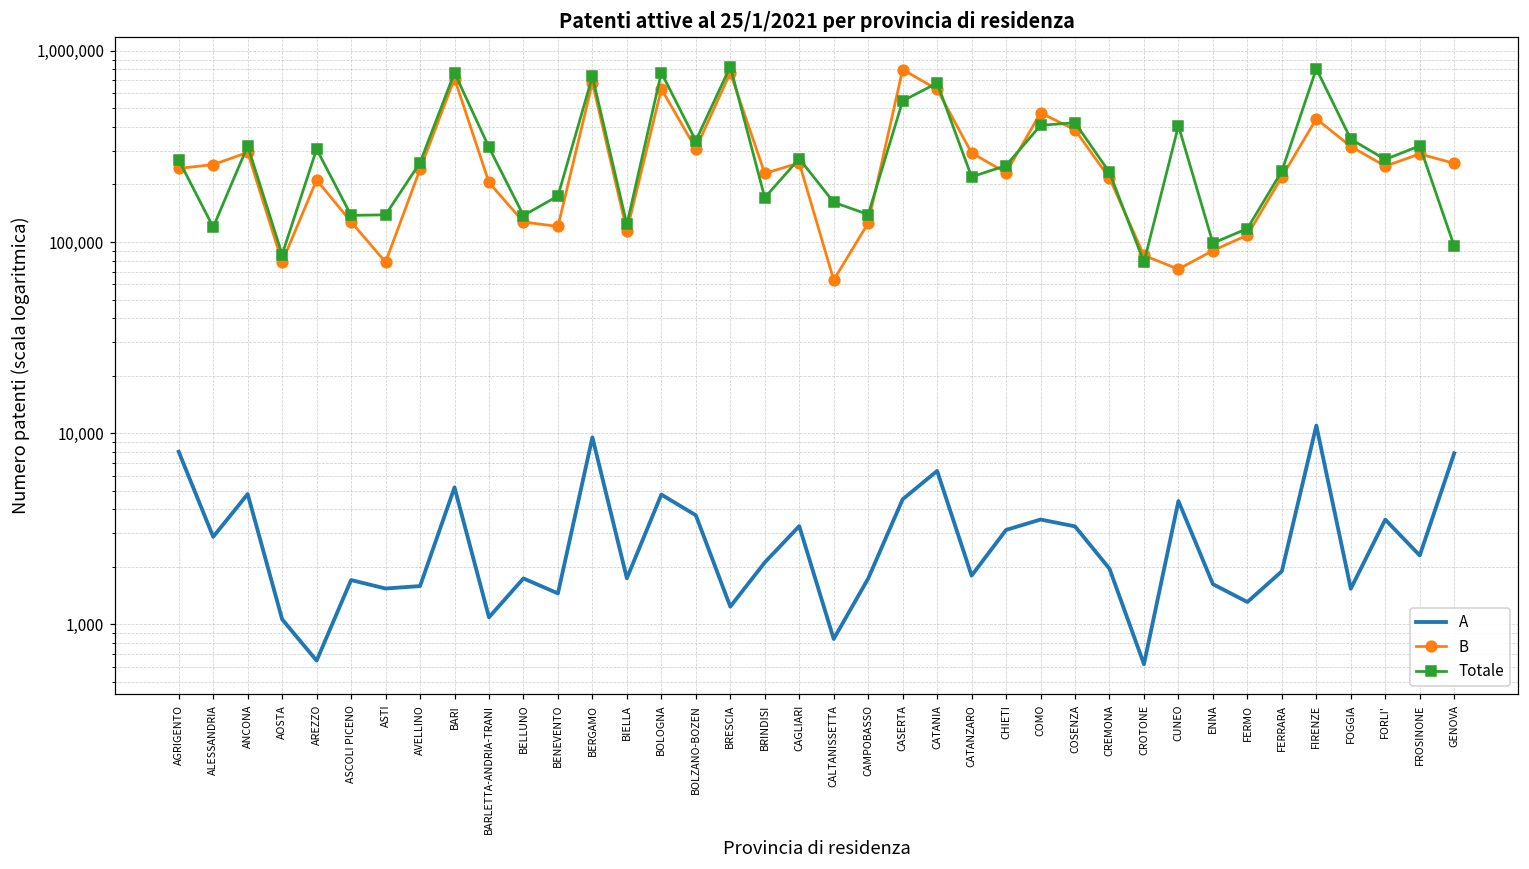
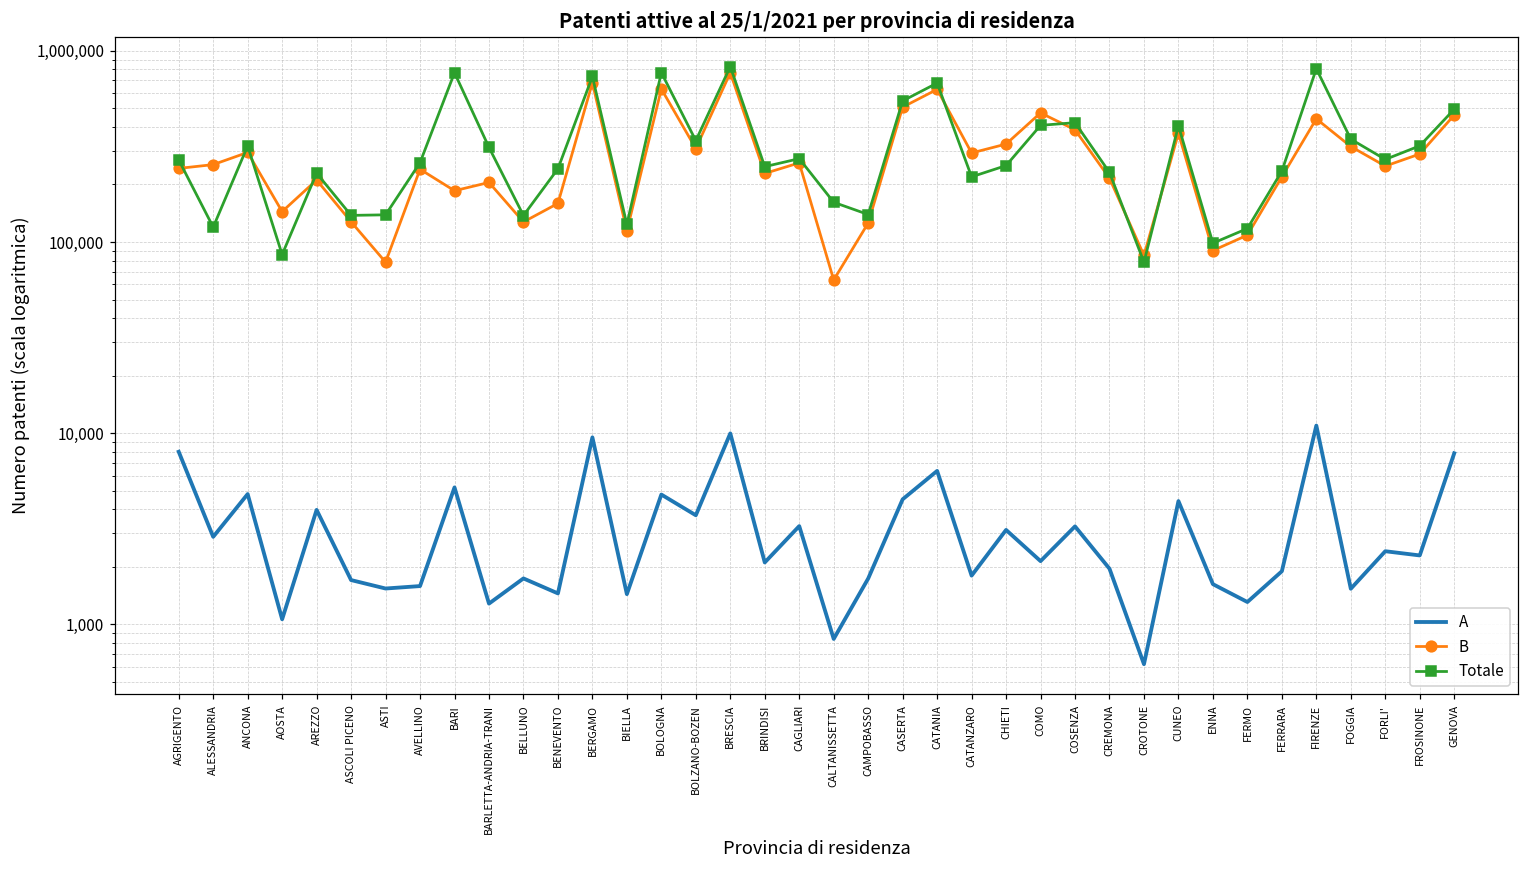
  {
    "A": {
      "AGRIGENTO": "8,000",
      "ALESSANDRIA": "2,900",
      "ANCONA": "4,800",
      "AOSTA": "1,100",
-     "AREZZO": "650",
+     "AREZZO": "4,000",
      "ASCOLI PICENO": "1,700",
      "ASTI": "1,500",
      "AVELLINO": "1,600",
      "BARI": "5,200",
-     "BARLETTA-ANDRIA-TRANI": "1,100",
+     "BARLETTA-ANDRIA-TRANI": "1,300",
      "BELLUNO": "1,700",
      "BENEVENTO": "1,500",
      "BERGAMO": "10,000",
-     "BIELLA": "1,700",
+     "BIELLA": "1,400",
      "BOLOGNA": "4,800",
      "BOLZANO-BOZEN": "3,700",
-     "BRESCIA": "1,200",
+     "BRESCIA": "10,000",
      "BRINDISI": "2,100",
      "CAGLIARI": "3,300",
      "CALTANISSETTA": "800",
      "CAMPOBASSO": "1,700",
      "CASERTA": "4,500",
      "CATANIA": "6,400",
      "CATANZARO": "1,800",
      "CHIETI": "3,100",
-     "COMO": "3,500",
+     "COMO": "2,100",
      "COSENZA": "3,300",
      "CREMONA": "2,000",
      "CROTONE": "620",
      "CUNEO": "4,400",
      "ENNA": "1,600",
      "FERMO": "1,300",
      "FERRARA": "1,900",
      "FIRENZE": "11,000",
      "FOGGIA": "1,500",
-     "FORLI'": "3,500",
+     "FORLI'": "2,400",
      "FROSINONE": "2,300",
      "GENOVA": "8,000"
    },
    "B": {
      "AGRIGENTO": "240,000",
      "ALESSANDRIA": "250,000",
      "ANCONA": "290,000",
-     "AOSTA": "80,000",
+     "AOSTA": "140,000",
      "AREZZO": "210,000",
      "ASCOLI PICENO": "130,000",
      "ASTI": "80,000",
      "AVELLINO": "240,000",
-     "BARI": "720,000",
+     "BARI": "190,000",
      "BARLETTA-ANDRIA-TRANI": "200,000",
      "BELLUNO": "130,000",
-     "BENEVENTO": "120,000",
+     "BENEVENTO": "160,000",
      "BERGAMO": "680,000",
      "BIELLA": "110,000",
      "BOLOGNA": "630,000",
      "BOLZANO-BOZEN": "310,000",
      "BRESCIA": "800,000",
      "BRINDISI": "230,000",
      "CAGLIARI": "260,000",
      "CALTANISSETTA": "63,000",
      "CAMPOBASSO": "130,000",
-     "CASERTA": "800,000",
+     "CASERTA": "510,000",
      "CATANIA": "630,000",
      "CATANZARO": "290,000",
-     "CHIETI": "230,000",
+     "CHIETI": "330,000",
      "COMO": "470,000",
      "COSENZA": "390,000",
      "CREMONA": "220,000",
      "CROTONE": "90,000",
-     "CUNEO": "72,000",
+     "CUNEO": "370,000",
      "ENNA": "90,000",
      "FERMO": "110,000",
      "FERRARA": "220,000",
      "FIRENZE": "440,000",
      "FOGGIA": "320,000",
      "FORLI'": "250,000",
      "FROSINONE": "290,000",
-     "GENOVA": "260,000"
+     "GENOVA": "460,000"
    },
    "Totale": {
      "AGRIGENTO": "270,000",
      "ALESSANDRIA": "120,000",
      "ANCONA": "320,000",
      "AOSTA": "90,000",
-     "AREZZO": "310,000",
+     "AREZZO": "230,000",
      "ASCOLI PICENO": "140,000",
      "ASTI": "140,000",
      "AVELLINO": "260,000",
      "BARI": "800,000",
      "BARLETTA-ANDRIA-TRANI": "310,000",
      "BELLUNO": "140,000",
-     "BENEVENTO": "170,000",
+     "BENEVENTO": "240,000",
      "BERGAMO": "730,000",
      "BIELLA": "120,000",
      "BOLOGNA": "800,000",
      "BOLZANO-BOZEN": "340,000",
      "BRESCIA": "800,000",
-     "BRINDISI": "170,000",
+     "BRINDISI": "250,000",
      "CAGLIARI": "270,000",
      "CALTANISSETTA": "160,000",
      "CAMPOBASSO": "140,000",
      "CASERTA": "550,000",
      "CATANIA": "680,000",
      "CATANZARO": "220,000",
      "CHIETI": "250,000",
      "COMO": "410,000",
      "COSENZA": "420,000",
      "CREMONA": "230,000",
      "CROTONE": "80,000",
      "CUNEO": "410,000",
      "ENNA": "100,000",
      "FERMO": "120,000",
      "FERRARA": "230,000",
      "FIRENZE": "800,000",
      "FOGGIA": "350,000",
      "FORLI'": "270,000",
      "FROSINONE": "320,000",
-     "GENOVA": "100,000"
+     "GENOVA": "490,000"
    }
  }
